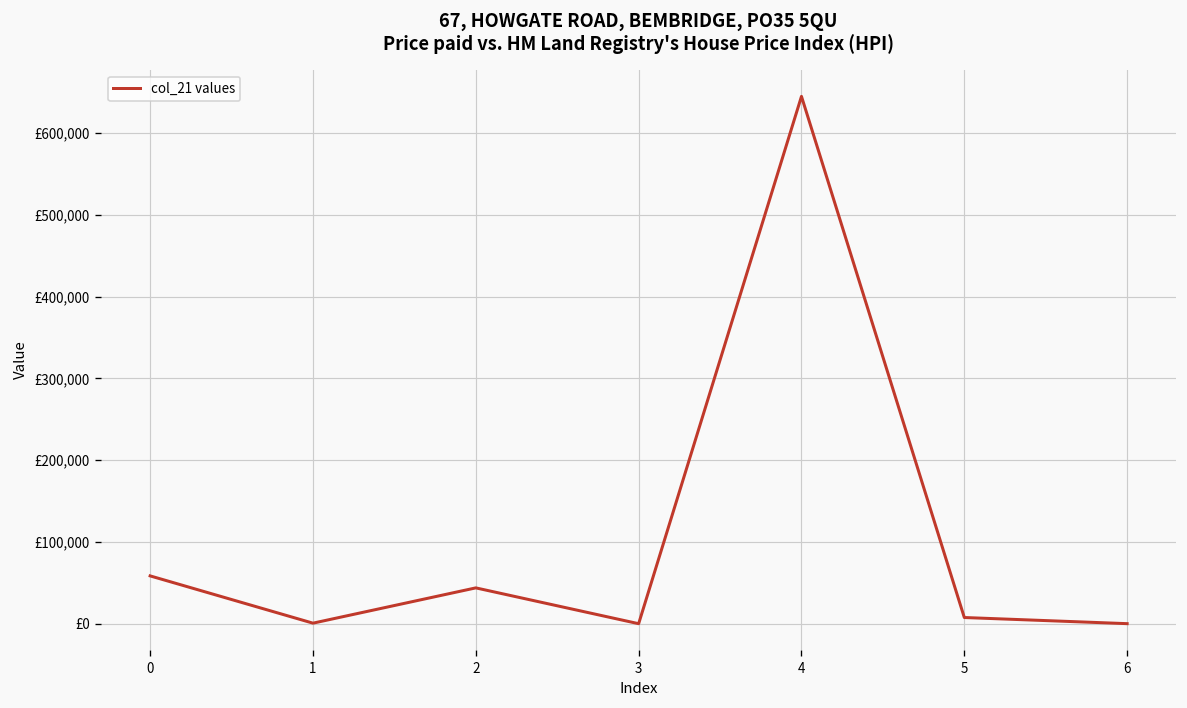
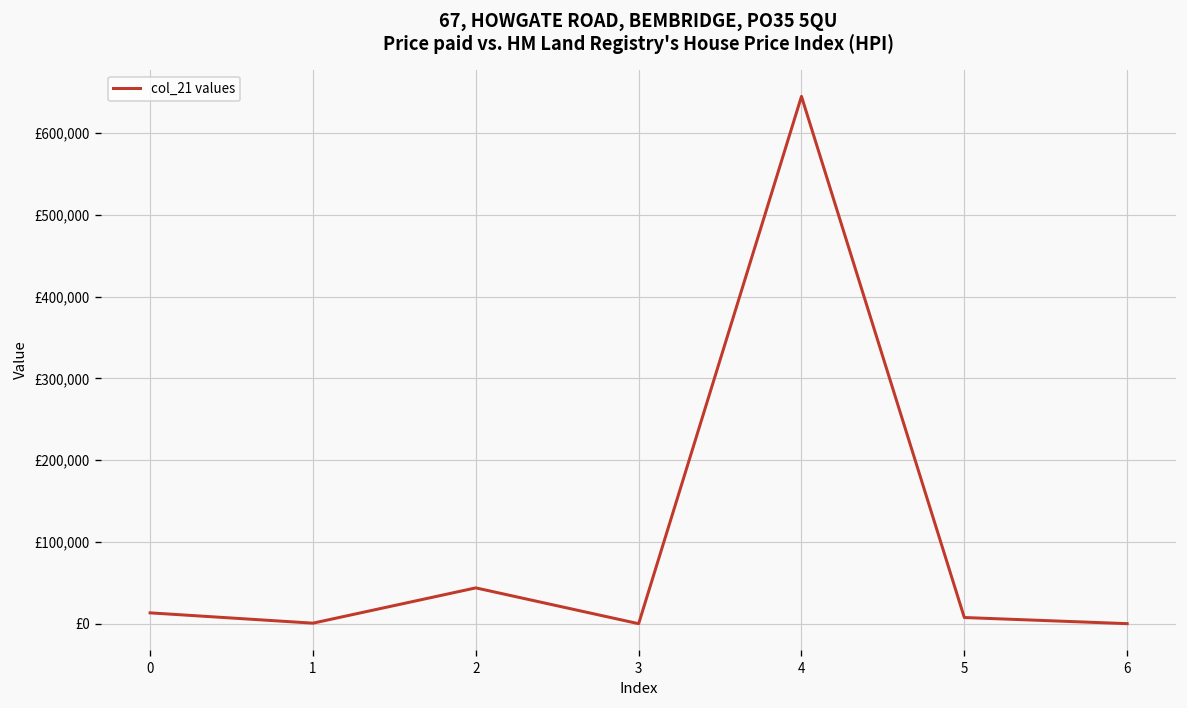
  {
-   "0": "£60,000",
+   "0": "£10,000",
    "1": "£0",
    "2": "£40,000",
    "3": "£0",
    "4": "£640,000",
    "5": "£10,000",
    "6": "£0"
  }
